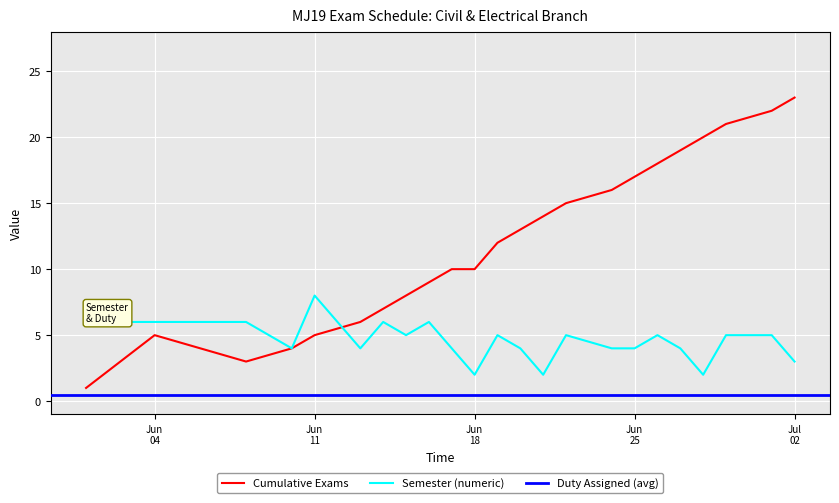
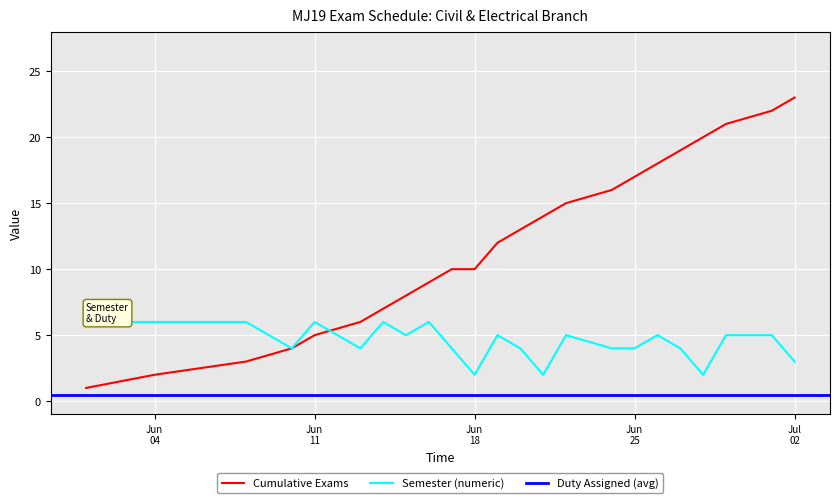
  {
    "Cumulative Exams": {
-     "Jun 04": 5,
+     "Jun 04": 2,
      "Jun 11": 5,
      "Jun 18": 10,
      "Jun 25": 17,
      "Jul 02": 23
    },
    "Semester (numeric)": {
      "Jun 04": 6,
-     "Jun 11": 8,
+     "Jun 11": 6,
      "Jun 18": 2,
      "Jun 25": 4,
      "Jul 02": 3
    }
  }
